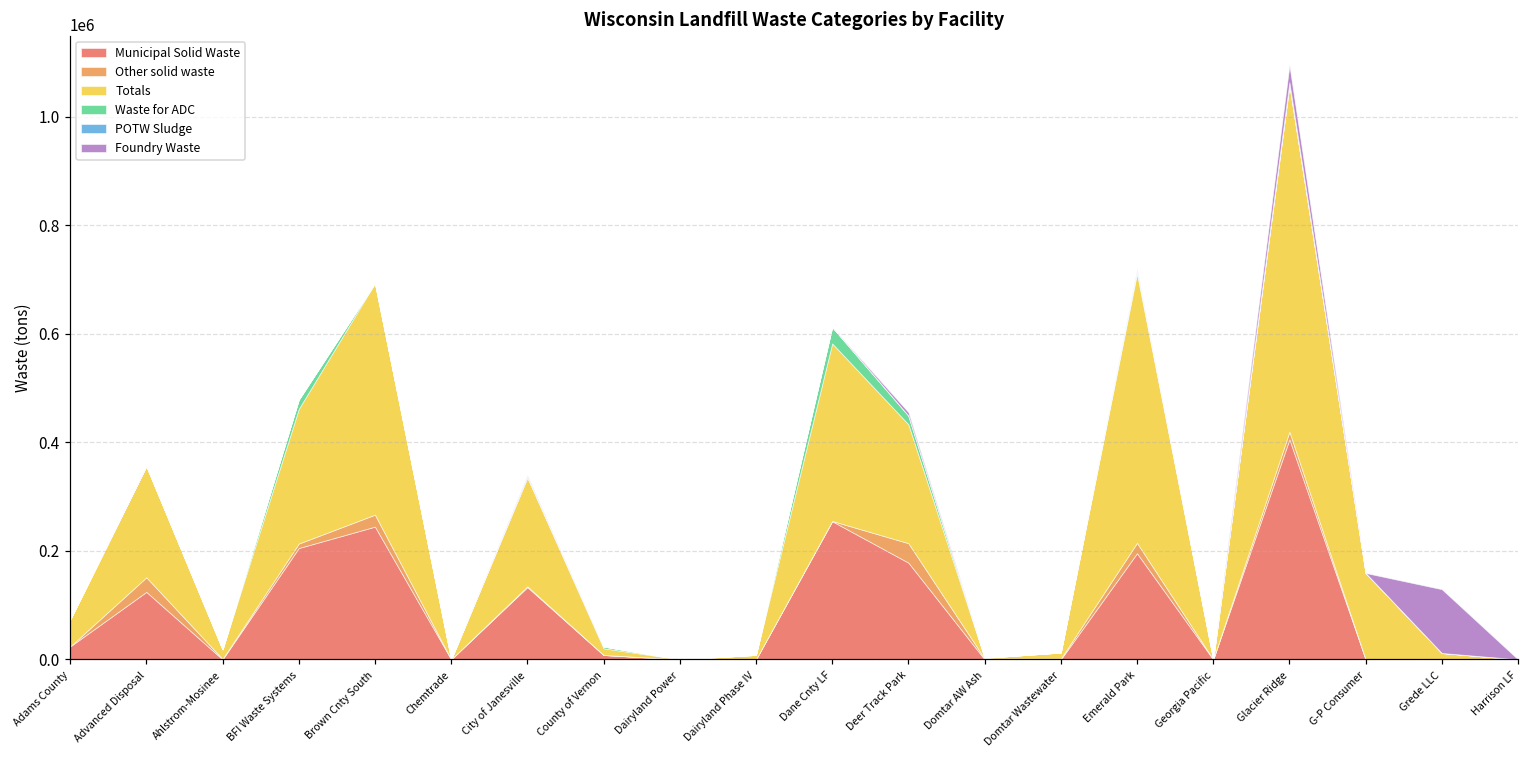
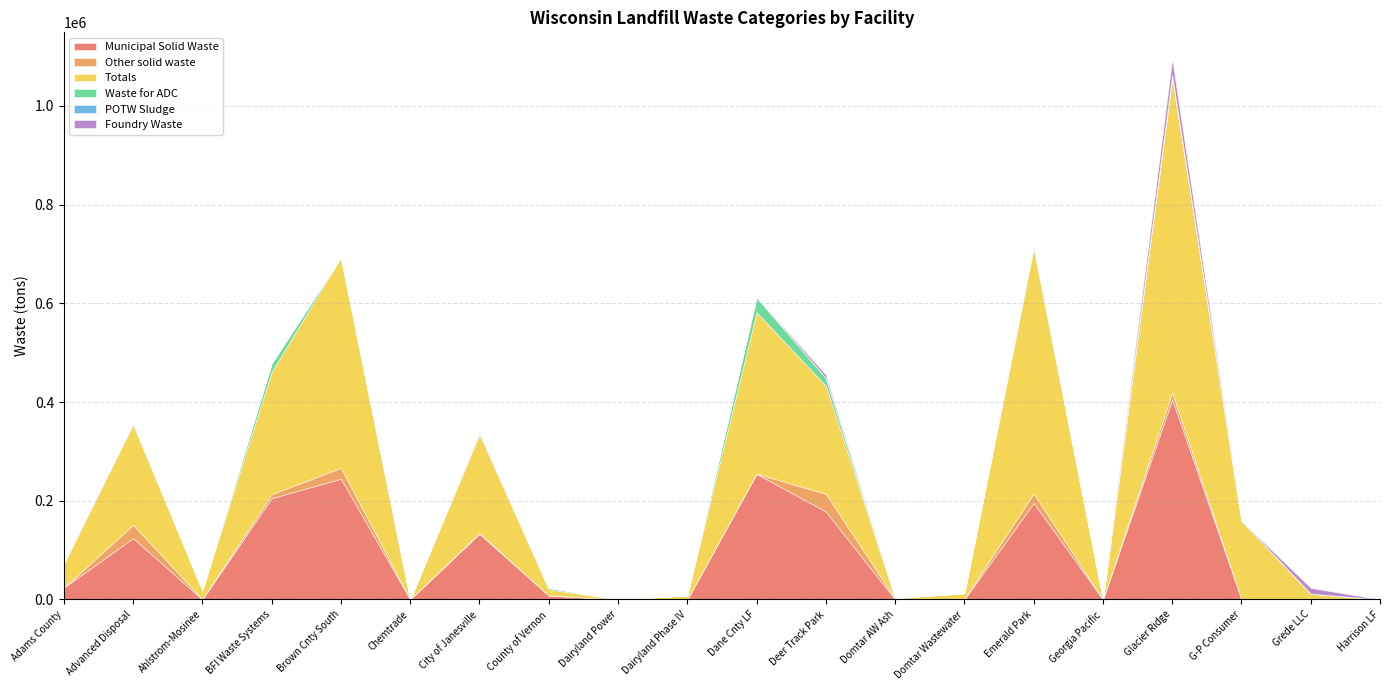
  {
    "Totals": {
      "BFI Waste Systems": 250000,
      "Dane Cnty LF": 330000,
      "Deer Track Park": 220000
    },
    "Foundry Waste": {
      "Deer Track Park": 10000,
      "Glacier Ridge": 30000,
-     "Grede LLC": 120000
+     "Grede LLC": 10000
    }
  }
